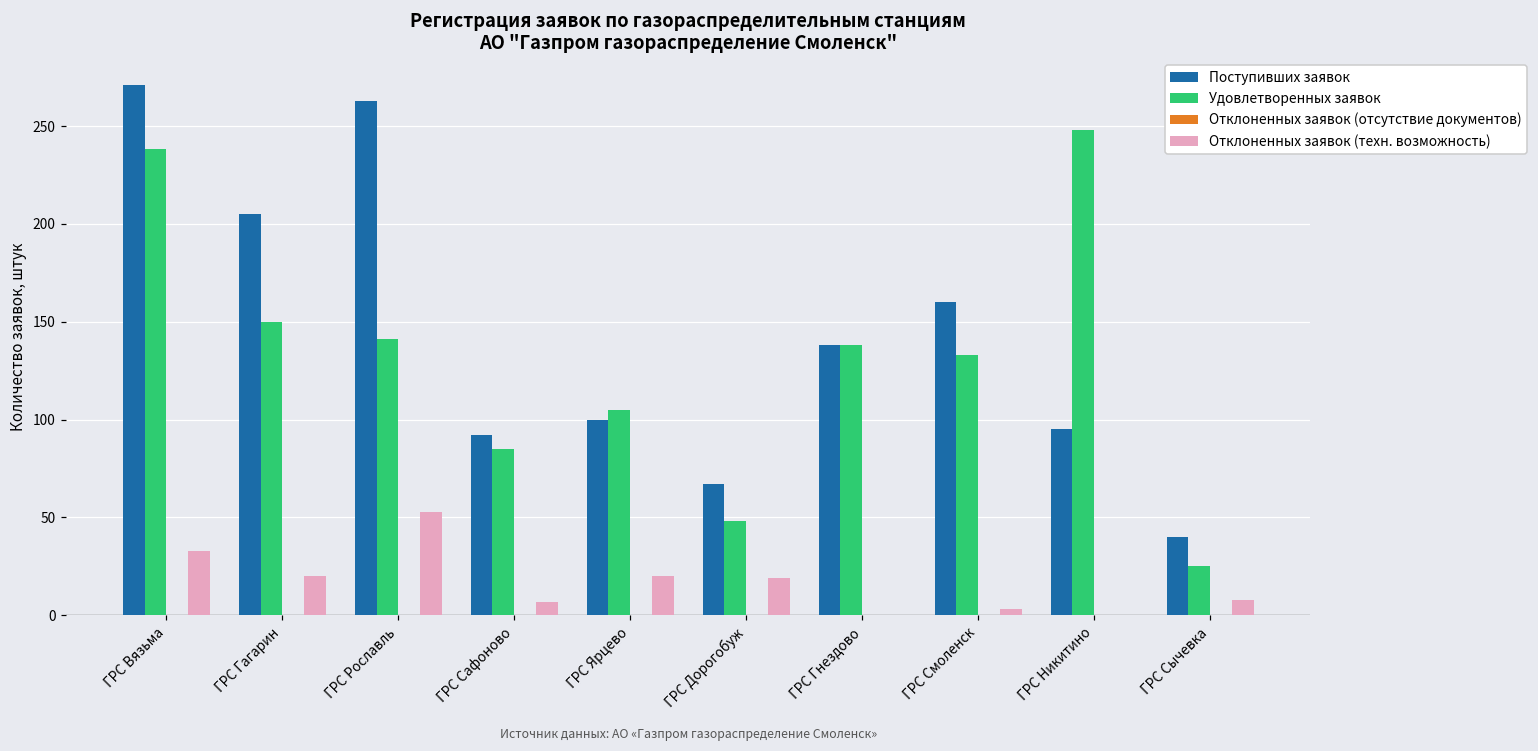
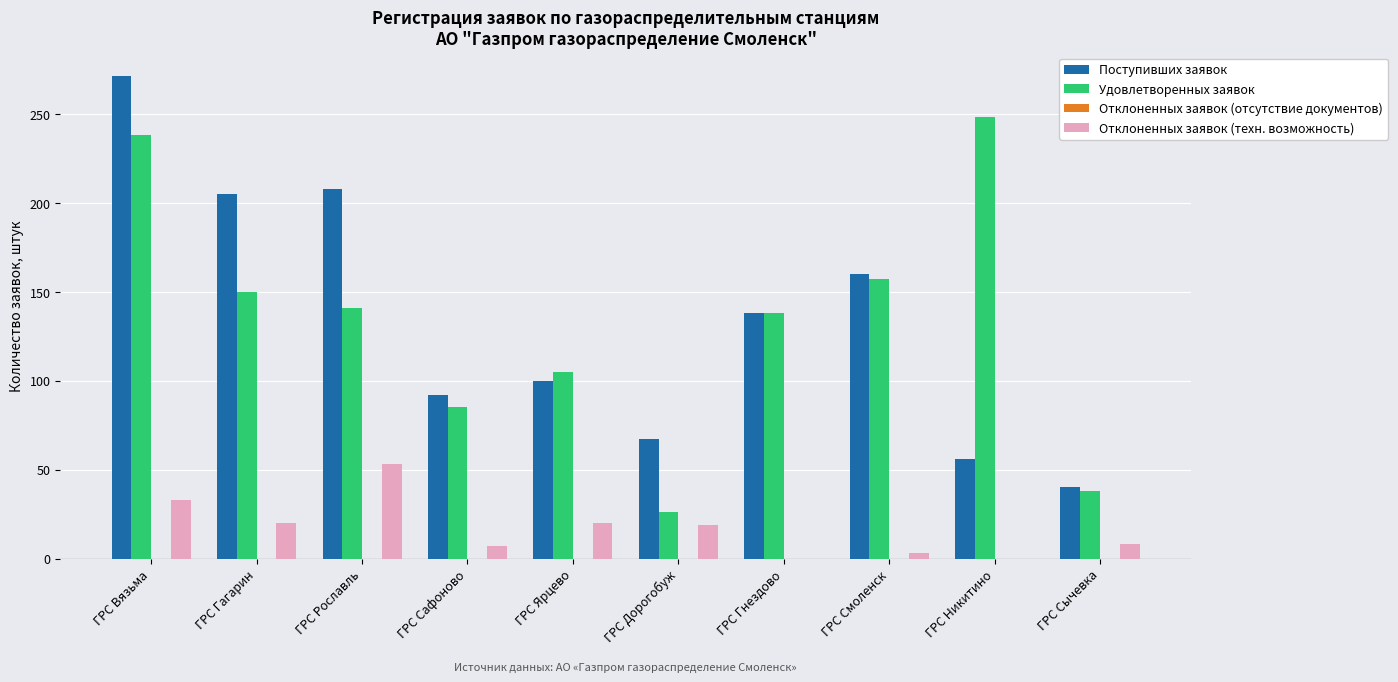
  {
    "Поступивших заявок": {
      "ГРС Вязьма": 271,
      "ГРС Гагарин": 205,
-     "ГРС Рославль": 263,
+     "ГРС Рославль": 208,
      "ГРС Сафоново": 92,
      "ГРС Ярцево": 100,
      "ГРС Дорогобуж": 67,
      "ГРС Гнездово": 138,
      "ГРС Смоленск": 160,
-     "ГРС Никитино": 95,
+     "ГРС Никитино": 56,
      "ГРС Сычевка": 40
    },
    "Удовлетворенных заявок": {
      "ГРС Вязьма": 238,
      "ГРС Гагарин": 150,
      "ГРС Рославль": 141,
      "ГРС Сафоново": 85,
      "ГРС Ярцево": 105,
-     "ГРС Дорогобуж": 48,
+     "ГРС Дорогобуж": 26,
      "ГРС Гнездово": 138,
-     "ГРС Смоленск": 133,
+     "ГРС Смоленск": 157,
      "ГРС Никитино": 248,
-     "ГРС Сычевка": 25
+     "ГРС Сычевка": 38
    },
    "Отклоненных заявок (отсутствие документов)": {
      "ГРС Вязьма": 0,
      "ГРС Гагарин": 0,
      "ГРС Рославль": 0,
      "ГРС Сафоново": 0,
      "ГРС Ярцево": 0,
      "ГРС Дорогобуж": 0,
      "ГРС Гнездово": 0,
      "ГРС Смоленск": 0,
      "ГРС Никитино": 0,
      "ГРС Сычевка": 0
    },
    "Отклоненных заявок (техн. возможность)": {
      "ГРС Вязьма": 33,
      "ГРС Гагарин": 20,
      "ГРС Рославль": 53,
      "ГРС Сафоново": 7,
      "ГРС Ярцево": 20,
      "ГРС Дорогобуж": 19,
      "ГРС Гнездово": 0,
      "ГРС Смоленск": 3,
      "ГРС Никитино": 0,
      "ГРС Сычевка": 8
    }
  }
